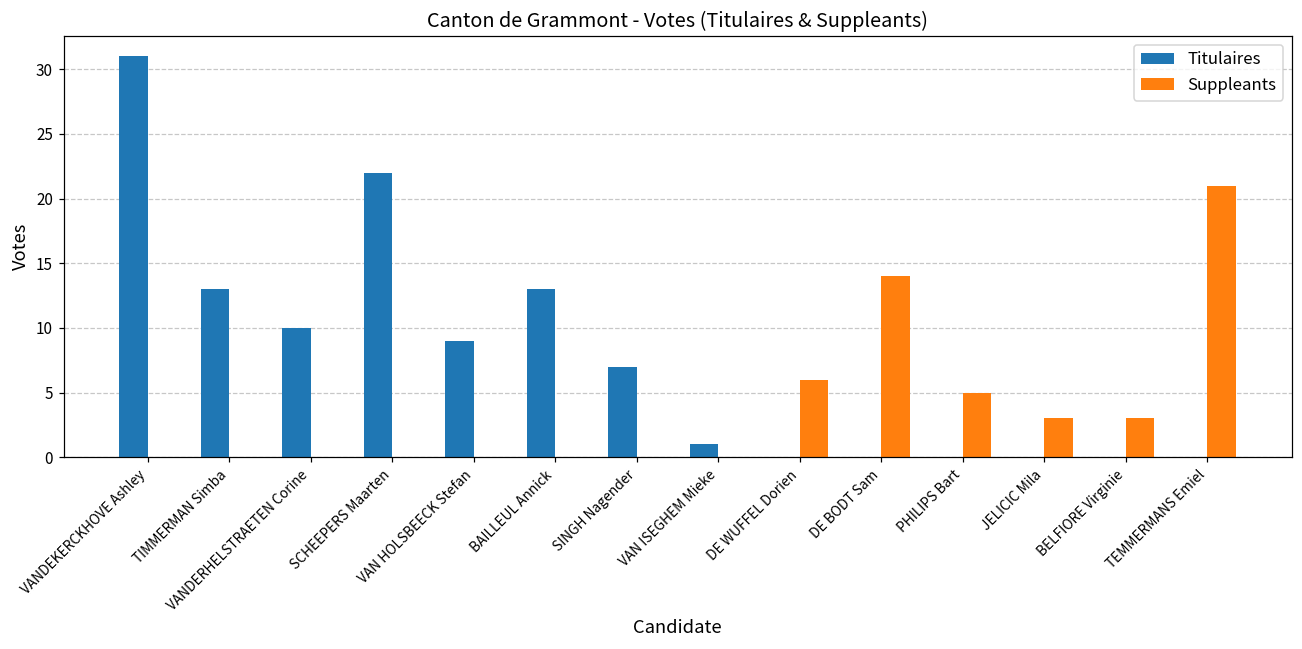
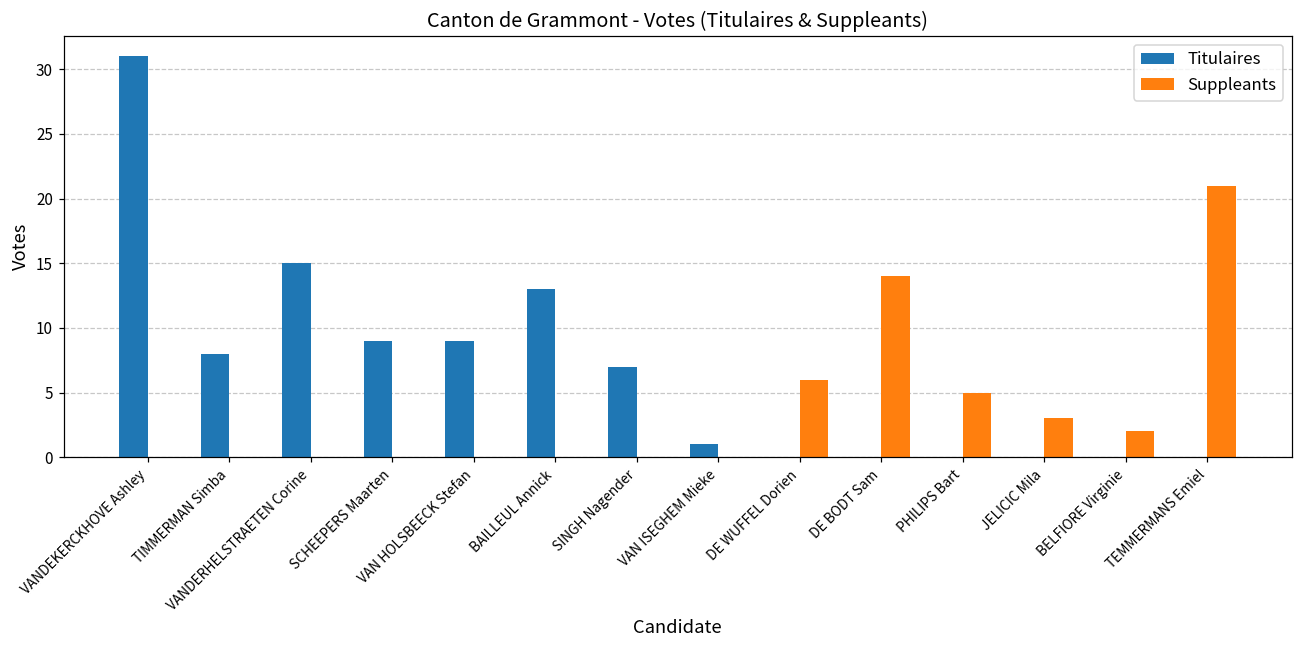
  {
    "Titulaires": {
      "VANDEKERCKHOVE Ashley": 31,
-     "TIMMERMAN Simba": 13,
-     "VANDERHELSTRAETEN Corine": 10,
-     "SCHEEPERS Maarten": 22,
+     "TIMMERMAN Simba": 8,
+     "VANDERHELSTRAETEN Corine": 15,
+     "SCHEEPERS Maarten": 9,
      "VAN HOLSBEECK Stefan": 9,
      "BAILLEUL Annick": 13,
      "SINGH Nagender": 7,
      "VAN ISEGHEM Mieke": 1,
      "DE WUFFEL Dorien": 0,
      "DE BODT Sam": 0,
      "PHILIPS Bart": 0,
      "JELICIC Mila": 0,
      "BELFIORE Virginie": 0,
      "TEMMERMANS Emiel": 0
    },
    "Suppleants": {
      "VANDEKERCKHOVE Ashley": 0,
      "TIMMERMAN Simba": 0,
      "VANDERHELSTRAETEN Corine": 0,
      "SCHEEPERS Maarten": 0,
      "VAN HOLSBEECK Stefan": 0,
      "BAILLEUL Annick": 0,
      "SINGH Nagender": 0,
      "VAN ISEGHEM Mieke": 0,
      "DE WUFFEL Dorien": 6,
      "DE BODT Sam": 14,
      "PHILIPS Bart": 5,
      "JELICIC Mila": 3,
-     "BELFIORE Virginie": 3,
+     "BELFIORE Virginie": 2,
      "TEMMERMANS Emiel": 21
    }
  }
